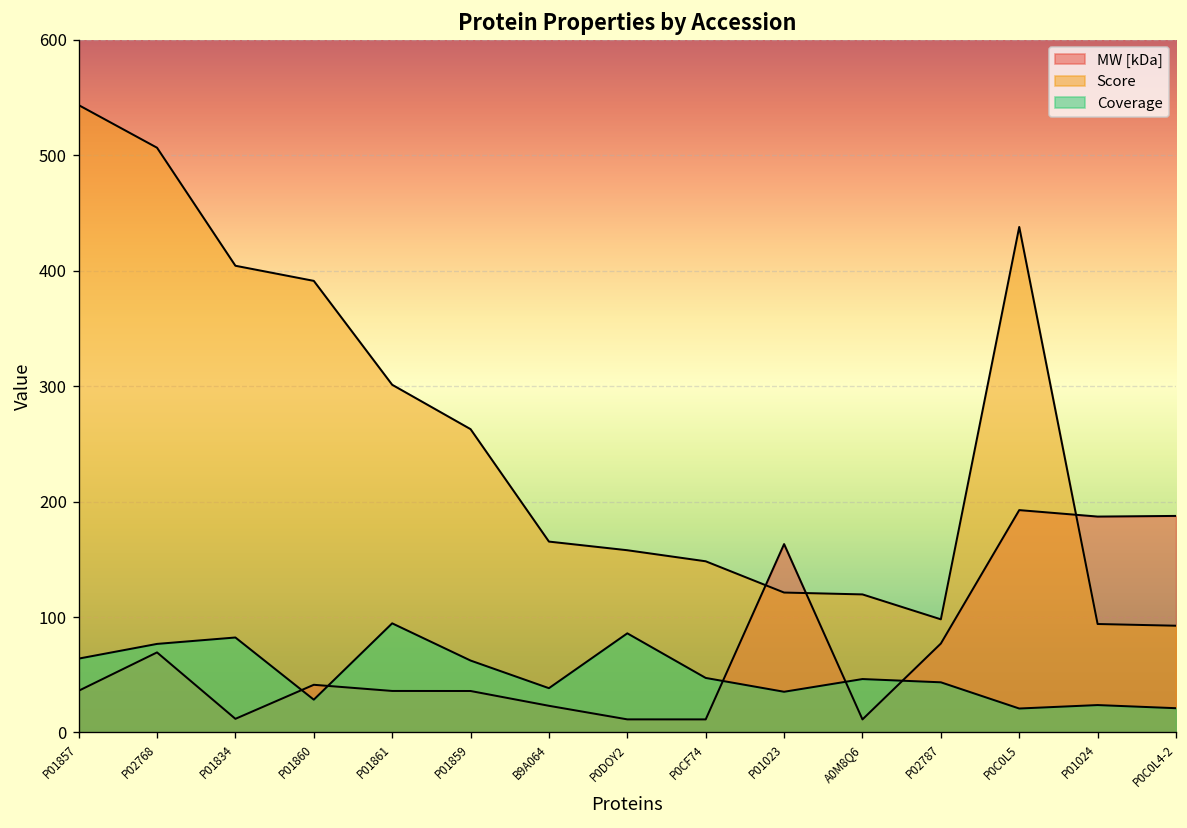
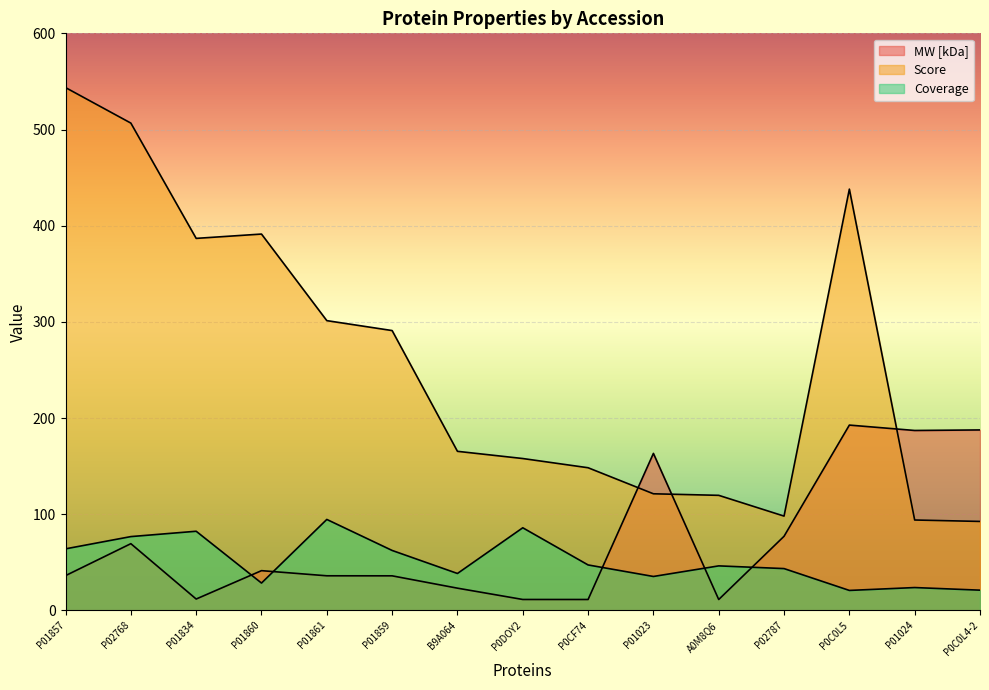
  {
    "MW [kDa]": {
      "P01857": 40,
      "P02768": 70,
      "P01834": 10,
      "P01860": 40,
      "P01861": 40,
      "P01859": 40,
      "B9A064": 20,
      "P0DOY2": 10,
      "P0CF74": 10,
      "P01023": 160,
      "A0M8Q6": 10,
      "P02787": 80,
      "P0C0L5": 190,
      "P01024": 190,
      "P0C0L4-2": 190
    },
    "Score": {
      "P01857": 540,
      "P02768": 510,
-     "P01834": 400,
+     "P01834": 390,
      "P01860": 390,
      "P01861": 300,
-     "P01859": 260,
+     "P01859": 290,
      "B9A064": 170,
      "P0DOY2": 160,
      "P0CF74": 150,
      "P01023": 120,
      "A0M8Q6": 120,
      "P02787": 100,
      "P0C0L5": 440,
      "P01024": 90,
      "P0C0L4-2": 90
    },
    "Coverage": {
      "P01857": 60,
      "P02768": 80,
      "P01834": 80,
      "P01860": 30,
      "P01861": 90,
      "P01859": 60,
      "B9A064": 40,
      "P0DOY2": 90,
      "P0CF74": 50,
      "P01023": 40,
      "A0M8Q6": 50,
      "P02787": 40,
      "P0C0L5": 20,
      "P01024": 20,
      "P0C0L4-2": 20
    }
  }
